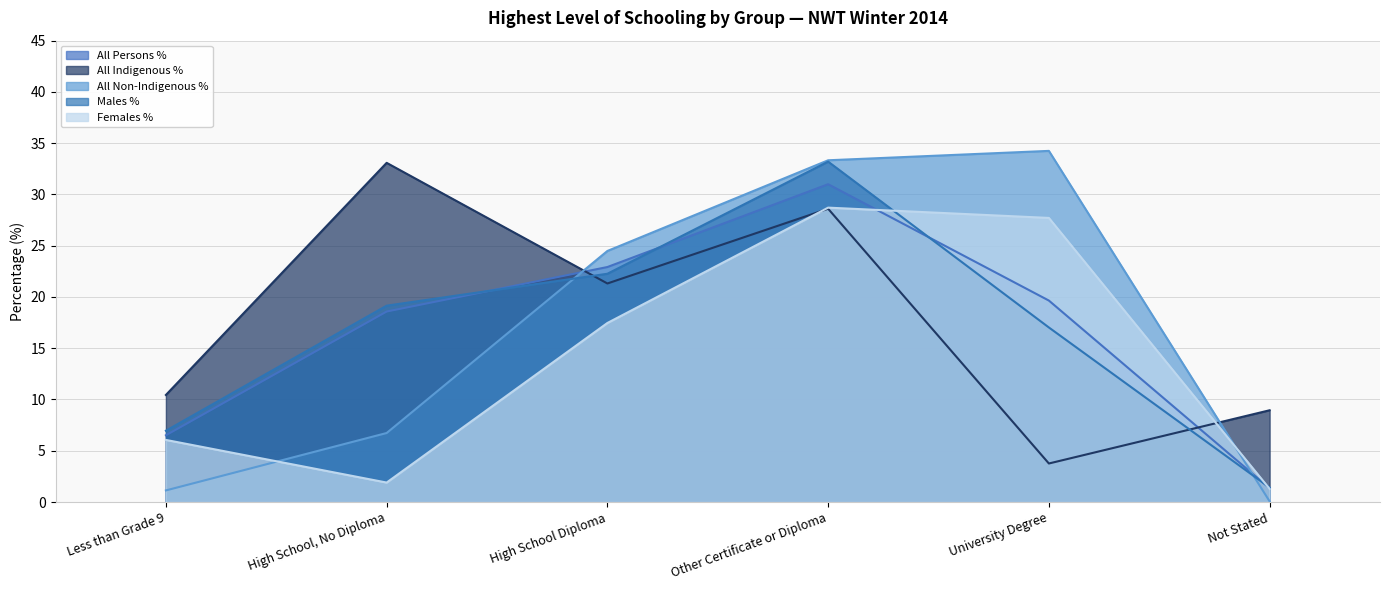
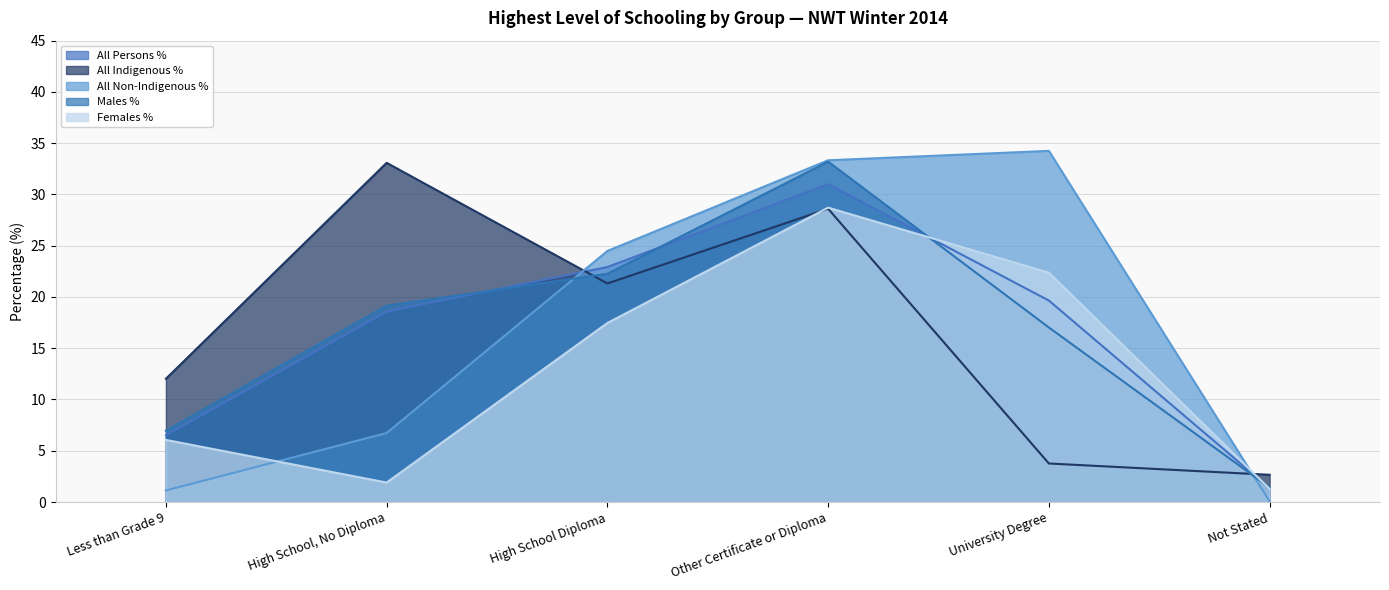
  {
    "All Indigenous %": {
-     "Less than Grade 9": 10.4,
+     "Less than Grade 9": 12.0,
      "High School, No Diploma": 33.1,
      "High School Diploma": 21.3,
      "University Degree": 3.8,
-     "Not Stated": 8.9
+     "Not Stated": 2.7
    },
    "Females %": {
      "Less than Grade 9": 6.1,
      "High School, No Diploma": 1.9,
      "High School Diploma": 17.5,
-     "University Degree": 27.7
+     "University Degree": 22.4
    }
  }
